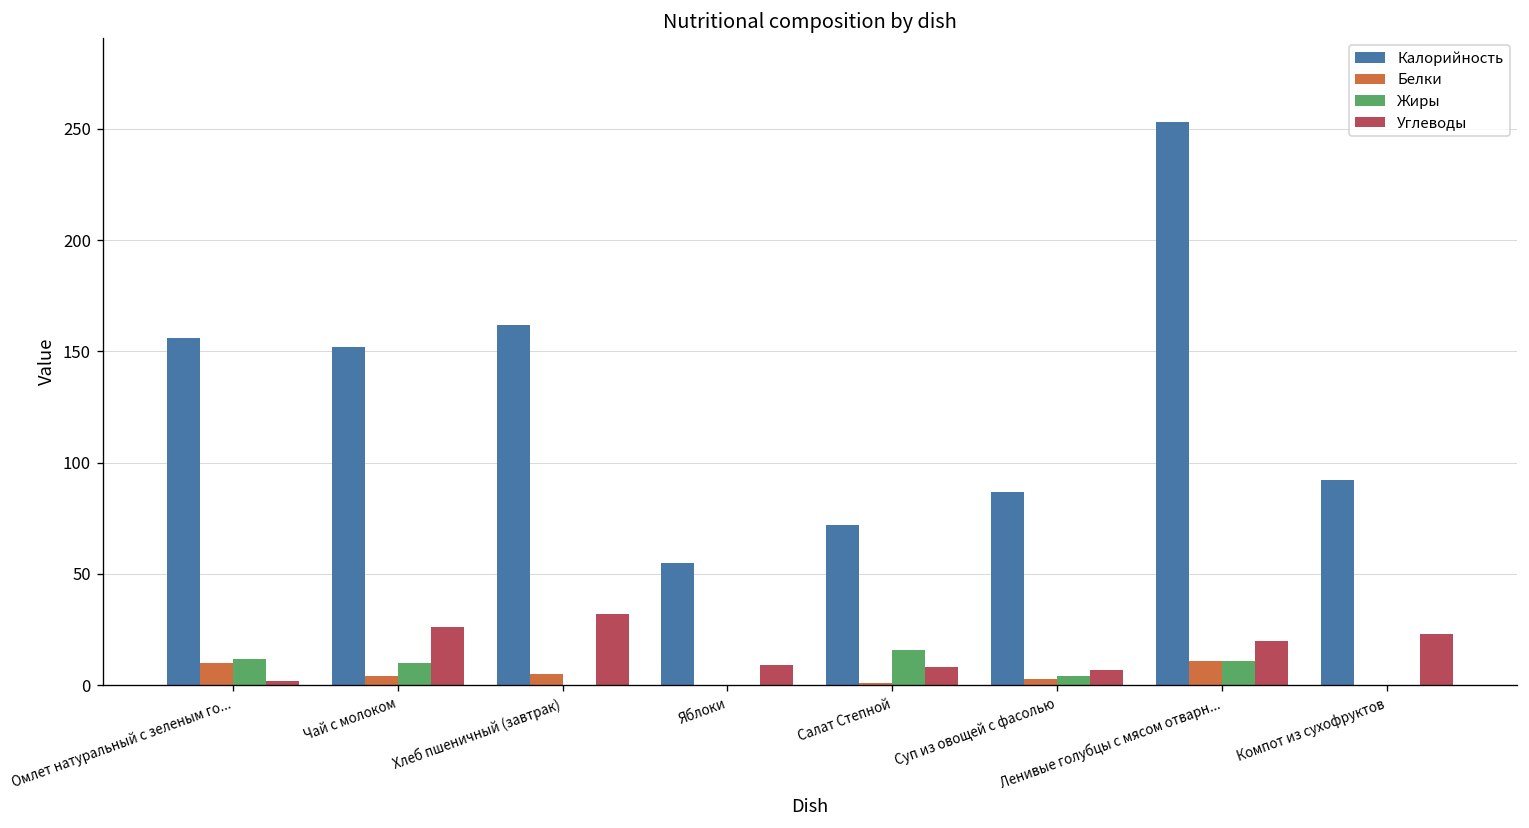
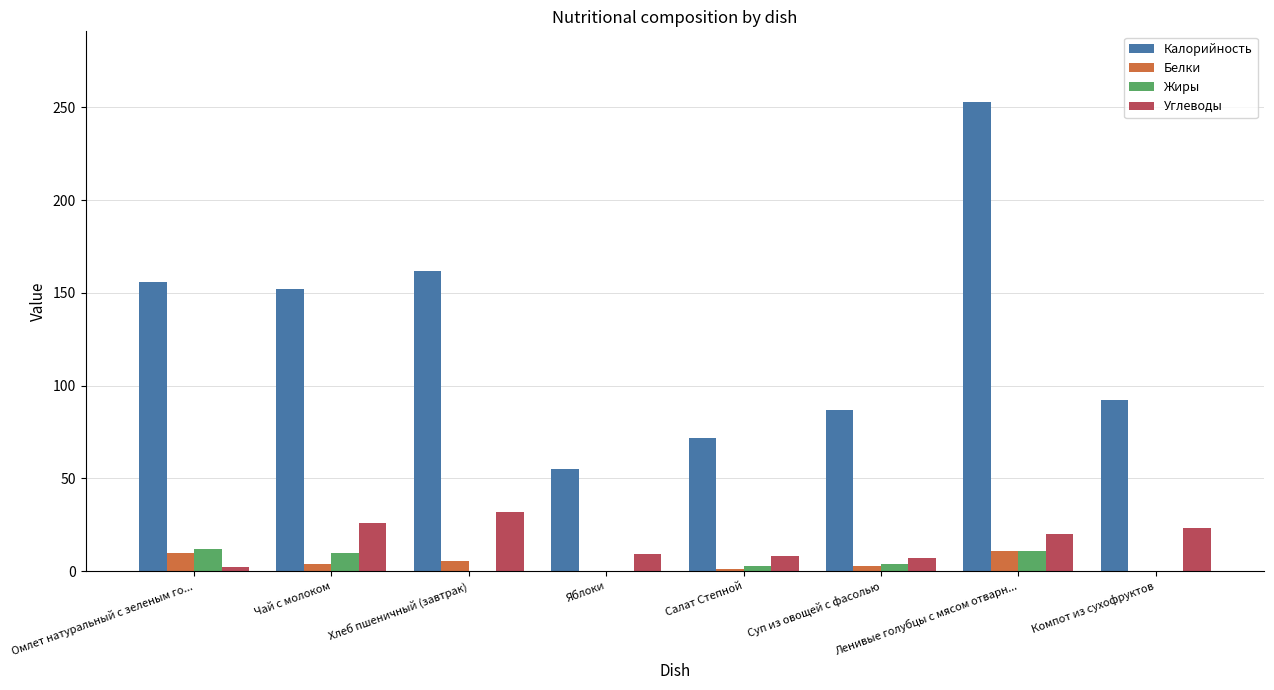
  {
    "Калорийность": {
      "Омлет натуральный с зеленым го...": 156,
      "Чай с молоком": 152,
      "Хлеб пшеничный (завтрак)": 162,
      "Яблоки": 55,
      "Салат Степной": 72,
      "Суп из овощей с фасолью": 87,
      "Ленивые голубцы с мясом отварн...": 253,
      "Компот из сухофруктов": 92
    },
    "Жиры": {
      "Омлет натуральный с зеленым го...": 12,
      "Чай с молоком": 10,
      "Хлеб пшеничный (завтрак)": 0,
      "Яблоки": 0,
-     "Салат Степной": 16,
+     "Салат Степной": 3,
      "Суп из овощей с фасолью": 4,
      "Ленивые голубцы с мясом отварн...": 11,
      "Компот из сухофруктов": 0
    }
  }
